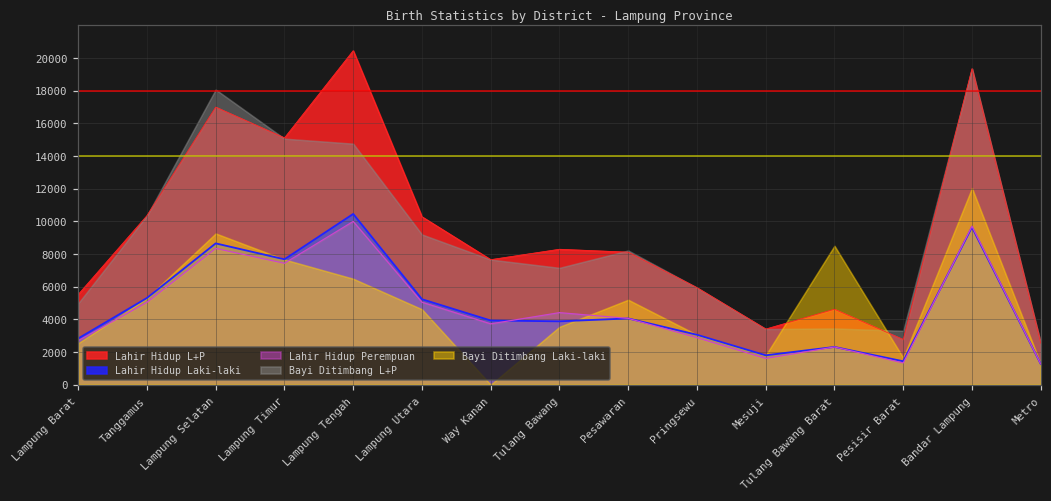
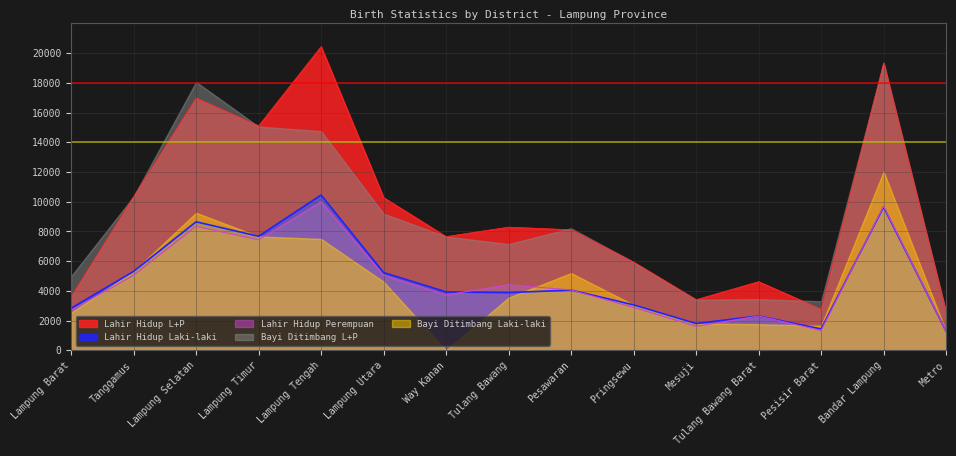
  {
    "Lahir Hidup L+P": {
-     "Lampung Barat": 5500,
+     "Lampung Barat": 3600,
      "Lampung Selatan": 17000,
      "Lampung Tengah": 20400,
      "Lampung Utara": 10300,
      "Tulang Bawang": 8300,
      "Tulang Bawang Barat": 4600,
      "Pesisir Barat": 2800
    },
    "Lahir Hidup Laki-laki": {
      "Lampung Selatan": 8600,
      "Lampung Tengah": 10400,
      "Lampung Utara": 5200,
      "Way Kanan": 3900,
      "Tulang Bawang": 3900
    },
    "Lahir Hidup Perempuan": {
      "Tanggamus": 5000,
      "Lampung Selatan": 8300,
      "Lampung Timur": 7400,
      "Lampung Tengah": 10000,
      "Lampung Utara": 5000,
      "Way Kanan": 3700,
      "Tulang Bawang": 4400,
      "Pringsewu": 2900,
      "Mesuji": 1600
    },
    "Bayi Ditimbang L+P": {
      "Lampung Barat": 5000,
      "Lampung Selatan": 18100,
      "Lampung Tengah": 14700,
      "Lampung Utara": 9200,
      "Tulang Bawang": 7200,
      "Tulang Bawang Barat": 3400,
      "Pesisir Barat": 3300
    },
    "Bayi Ditimbang Laki-laki": {
      "Lampung Selatan": 9300,
-     "Lampung Tengah": 6500,
+     "Lampung Tengah": 7500,
      "Lampung Utara": 4600,
      "Way Kanan": 0,
      "Tulang Bawang": 3500,
      "Pesawaran": 5200,
-     "Tulang Bawang Barat": 8500,
+     "Tulang Bawang Barat": 1800,
      "Pesisir Barat": 1600,
      "Bandar Lampung": 12000
    }
  }
